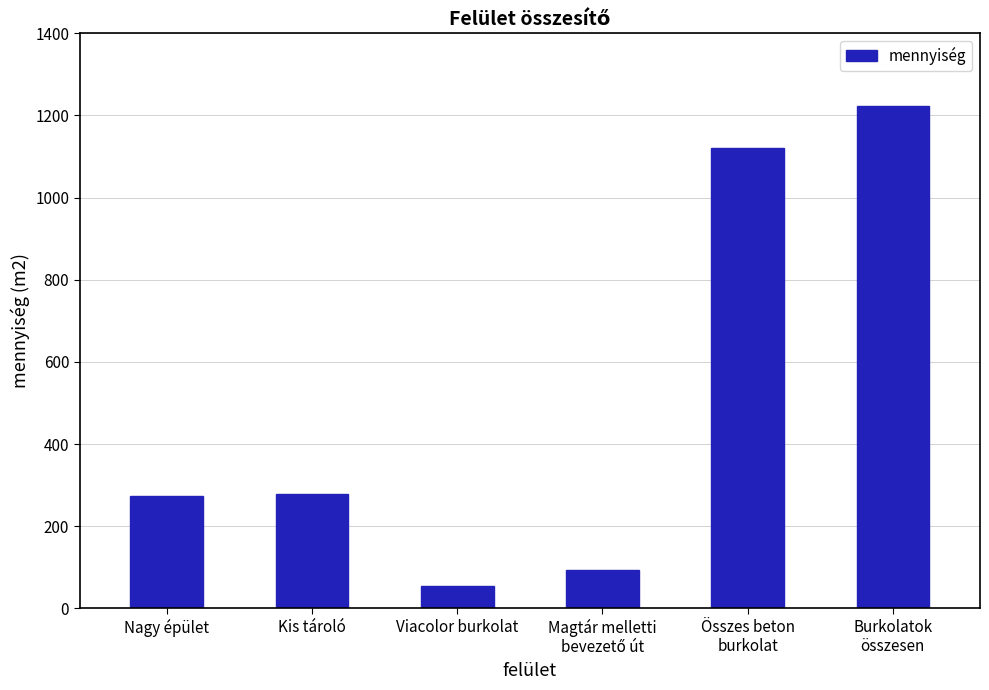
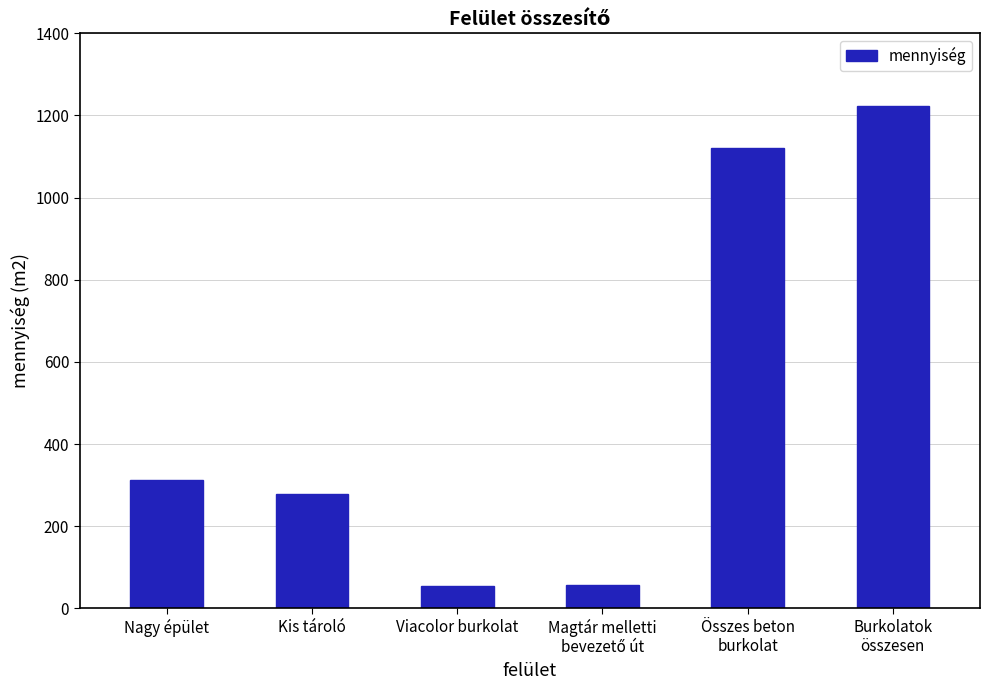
  {
-   "Nagy épület": 270,
+   "Nagy épület": 310,
    "Kis tároló": 280,
    "Viacolor burkolat": 50,
-   "Magtár melletti bevezető út": 90,
+   "Magtár melletti bevezető út": 60,
    "Összes beton burkolat": 1120,
    "Burkolatok összesen": 1220
  }
